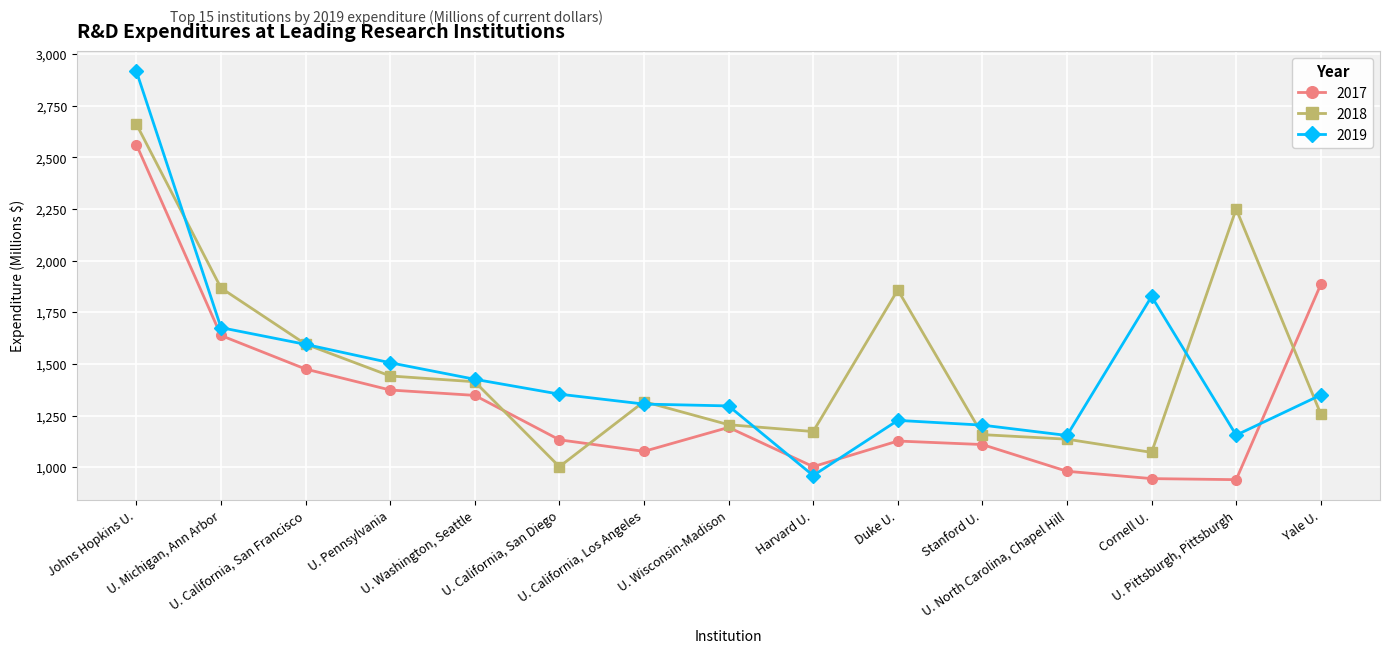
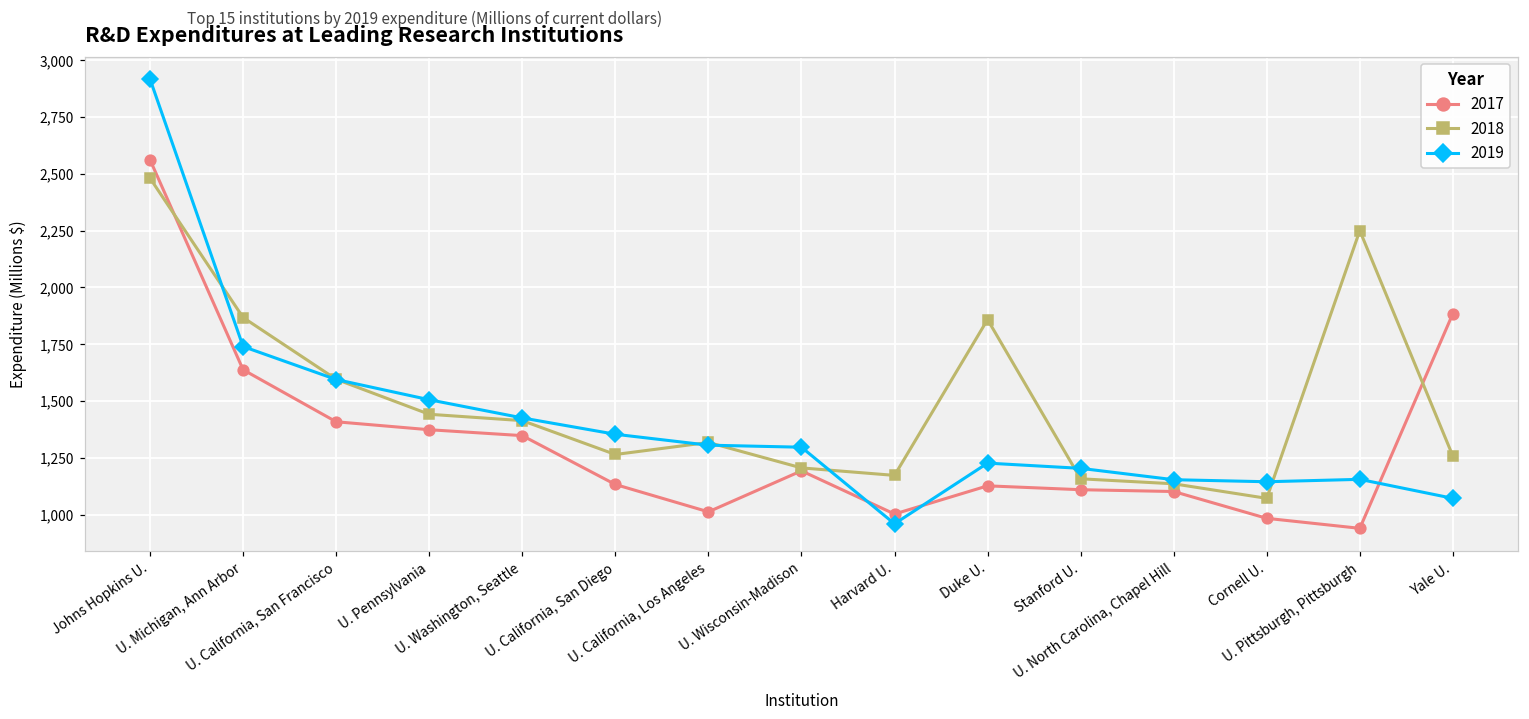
  {
    "2017": {
      "Johns Hopkins U.": "2,560",
      "U. Michigan, Ann Arbor": "1,640",
-     "U. California, San Francisco": "1,480",
+     "U. California, San Francisco": "1,410",
      "U. Pennsylvania": "1,370",
      "U. Washington, Seattle": "1,350",
      "U. California, San Diego": "1,130",
-     "U. California, Los Angeles": "1,080",
+     "U. California, Los Angeles": "1,010",
      "U. Wisconsin-Madison": "1,190",
      "Harvard U.": "1,000",
      "Duke U.": "1,130",
      "Stanford U.": "1,110",
-     "U. North Carolina, Chapel Hill": "980",
-     "Cornell U.": "950",
+     "U. North Carolina, Chapel Hill": "1,100",
+     "Cornell U.": "980",
      "U. Pittsburgh, Pittsburgh": "940",
      "Yale U.": "1,890"
    },
    "2018": {
-     "Johns Hopkins U.": "2,660",
+     "Johns Hopkins U.": "2,480",
      "U. Michigan, Ann Arbor": "1,870",
      "U. Pennsylvania": "1,440",
-     "U. California, San Diego": "1,000",
+     "U. California, San Diego": "1,270",
      "U. Wisconsin-Madison": "1,210",
      "Harvard U.": "1,170",
      "Duke U.": "1,860",
      "Stanford U.": "1,160",
      "U. North Carolina, Chapel Hill": "1,140",
      "Cornell U.": "1,070",
      "U. Pittsburgh, Pittsburgh": "2,250",
      "Yale U.": "1,260"
    },
    "2019": {
      "Johns Hopkins U.": "2,920",
-     "U. Michigan, Ann Arbor": "1,680",
+     "U. Michigan, Ann Arbor": "1,740",
      "U. Pennsylvania": "1,510",
      "U. California, San Diego": "1,350",
      "U. Wisconsin-Madison": "1,300",
      "Harvard U.": "960",
      "Duke U.": "1,230",
      "Stanford U.": "1,200",
      "U. North Carolina, Chapel Hill": "1,150",
-     "Cornell U.": "1,830",
+     "Cornell U.": "1,150",
      "U. Pittsburgh, Pittsburgh": "1,160",
-     "Yale U.": "1,350"
+     "Yale U.": "1,070"
    }
  }
